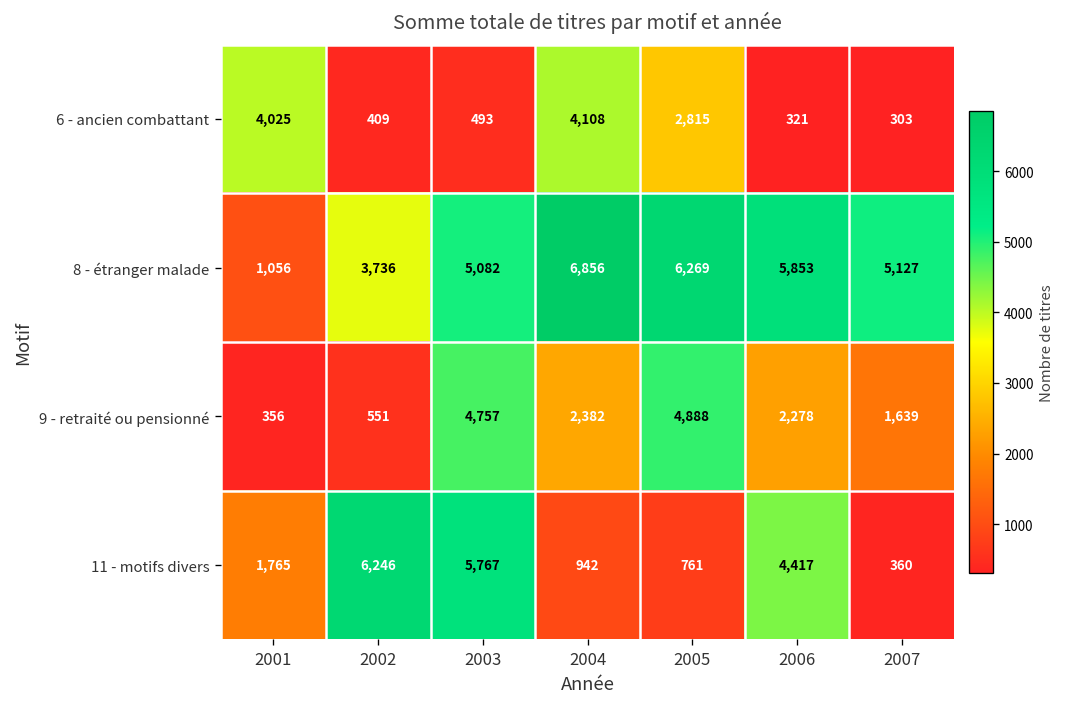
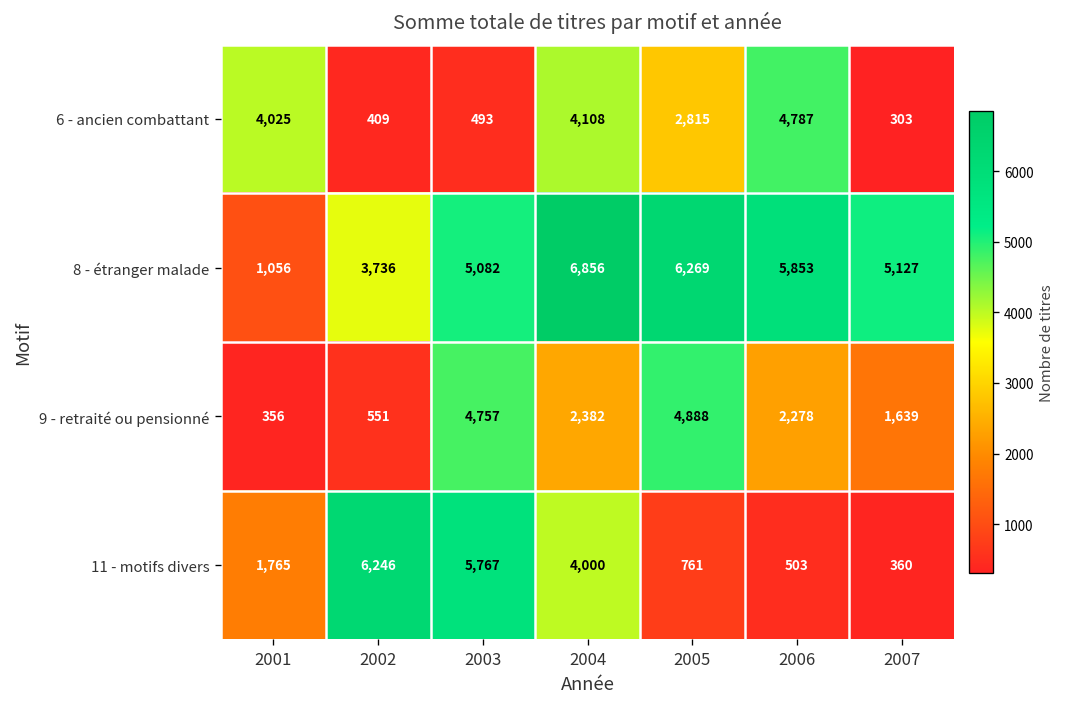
  {
    "6 - ancien combattant": {
      "2001": "4,025",
      "2002": "409",
      "2003": "493",
      "2004": "4,108",
      "2005": "2,815",
-     "2006": "321",
+     "2006": "4,787",
      "2007": "303"
    },
    "8 - étranger malade": {
      "2001": "1,056",
      "2002": "3,736",
      "2003": "5,082",
      "2004": "6,856",
      "2005": "6,269",
      "2006": "5,853",
      "2007": "5,127"
    },
    "9 - retraité ou pensionné": {
      "2001": "356",
      "2002": "551",
      "2003": "4,757",
      "2004": "2,382",
      "2005": "4,888",
      "2006": "2,278",
      "2007": "1,639"
    },
    "11 - motifs divers": {
      "2001": "1,765",
      "2002": "6,246",
      "2003": "5,767",
-     "2004": "942",
+     "2004": "4,000",
      "2005": "761",
-     "2006": "4,417",
+     "2006": "503",
      "2007": "360"
    }
  }
